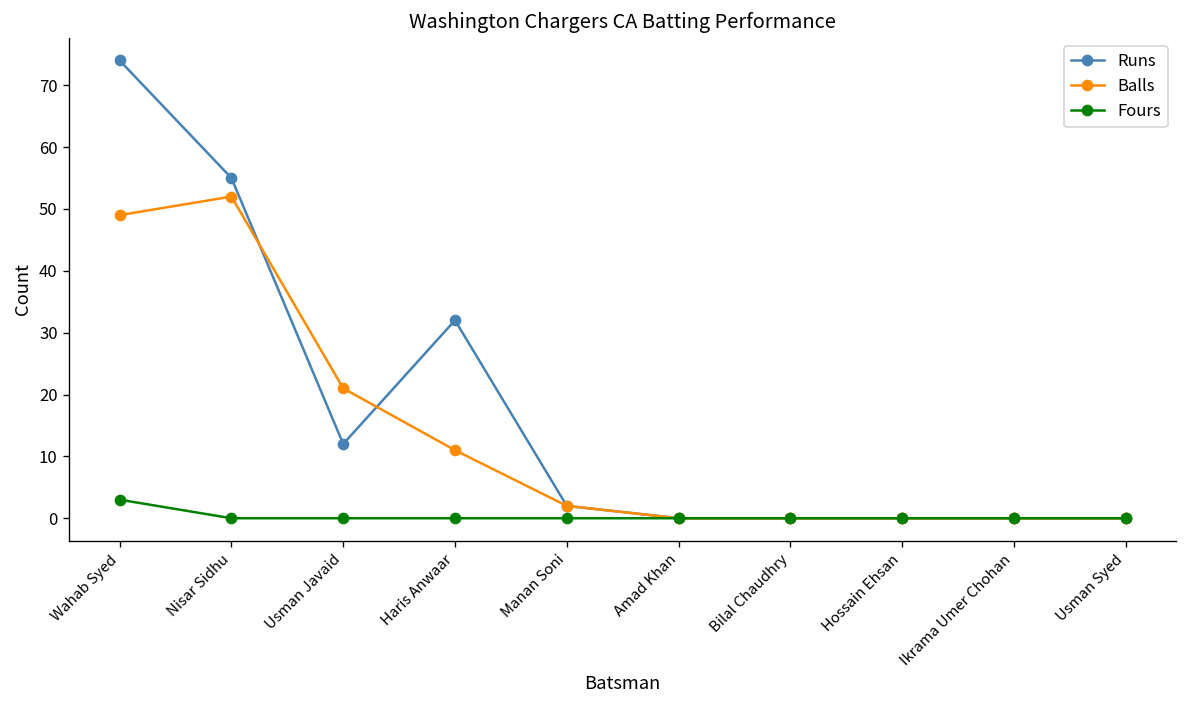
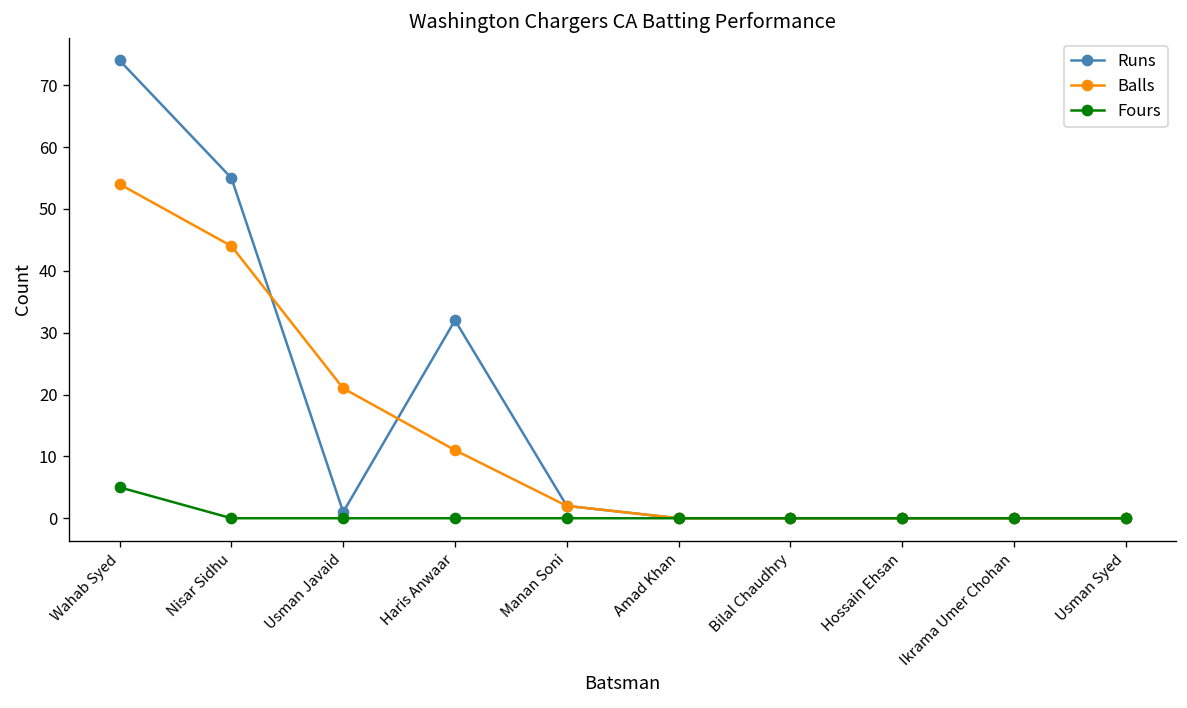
  {
    "Runs": {
      "Wahab Syed": 74,
      "Nisar Sidhu": 55,
-     "Usman Javaid": 12,
+     "Usman Javaid": 1,
      "Haris Anwaar": 32
    },
    "Balls": {
-     "Wahab Syed": 49,
-     "Nisar Sidhu": 52,
+     "Wahab Syed": 54,
+     "Nisar Sidhu": 44,
      "Usman Javaid": 21,
      "Haris Anwaar": 11
    },
    "Fours": {
-     "Wahab Syed": 3,
+     "Wahab Syed": 5,
      "Nisar Sidhu": 0,
      "Usman Javaid": 0,
      "Haris Anwaar": 0,
      "Manan Soni": 0
    }
  }
